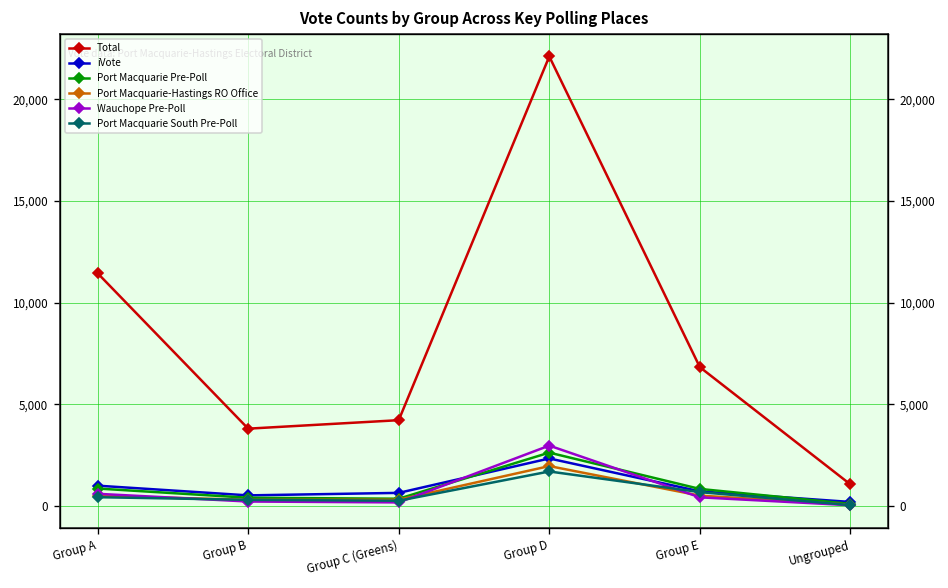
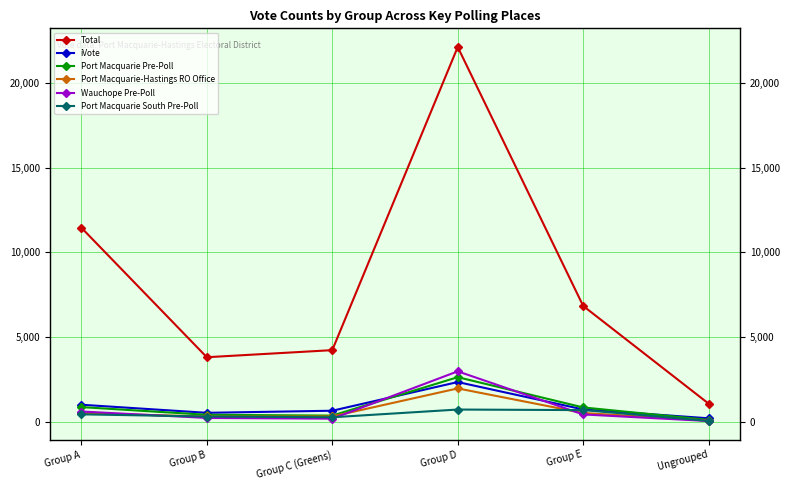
  {
    "Total": {
      "Group A": "11,500",
      "Group B": "3,800",
      "Group C (Greens)": "4,200",
      "Group D": "22,100",
      "Group E": "6,800",
      "Ungrouped": "1,100"
    },
    "iVote": {
      "Group C (Greens)": "700",
      "Group D": "2,300"
    },
    "Port Macquarie Pre-Poll": {
      "Group D": "2,600"
    },
    "Port Macquarie-Hastings RO Office": {
      "Group D": "2,000"
    },
    "Wauchope Pre-Poll": {
      "Group D": "3,000"
    },
    "Port Macquarie South Pre-Poll": {
-     "Group D": "1,700"
+     "Group D": "700"
    }
  }
